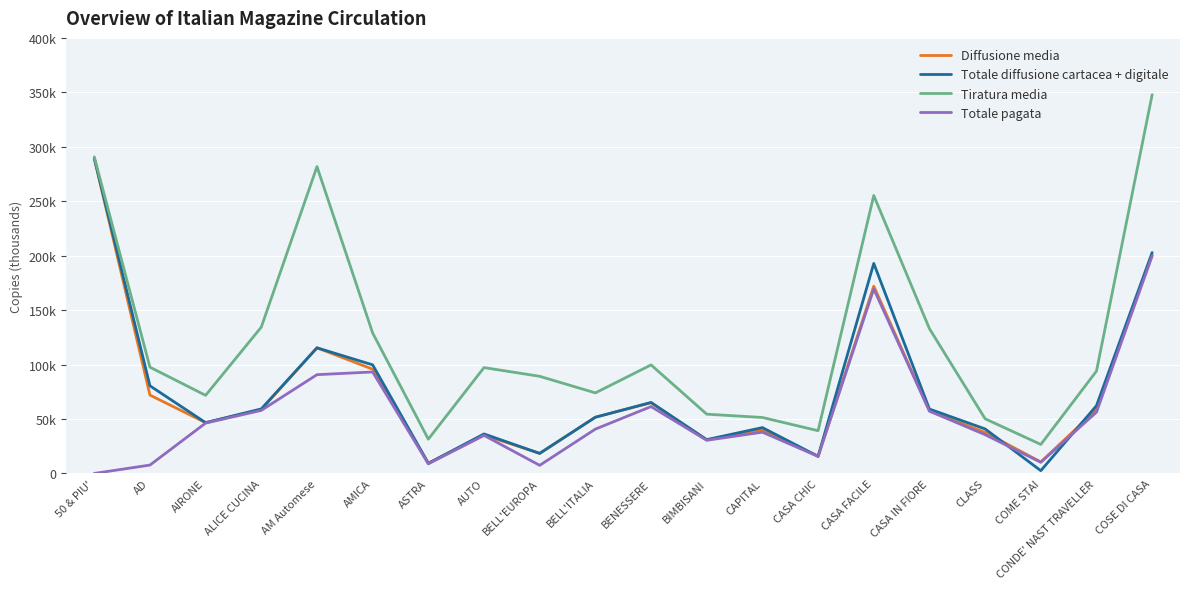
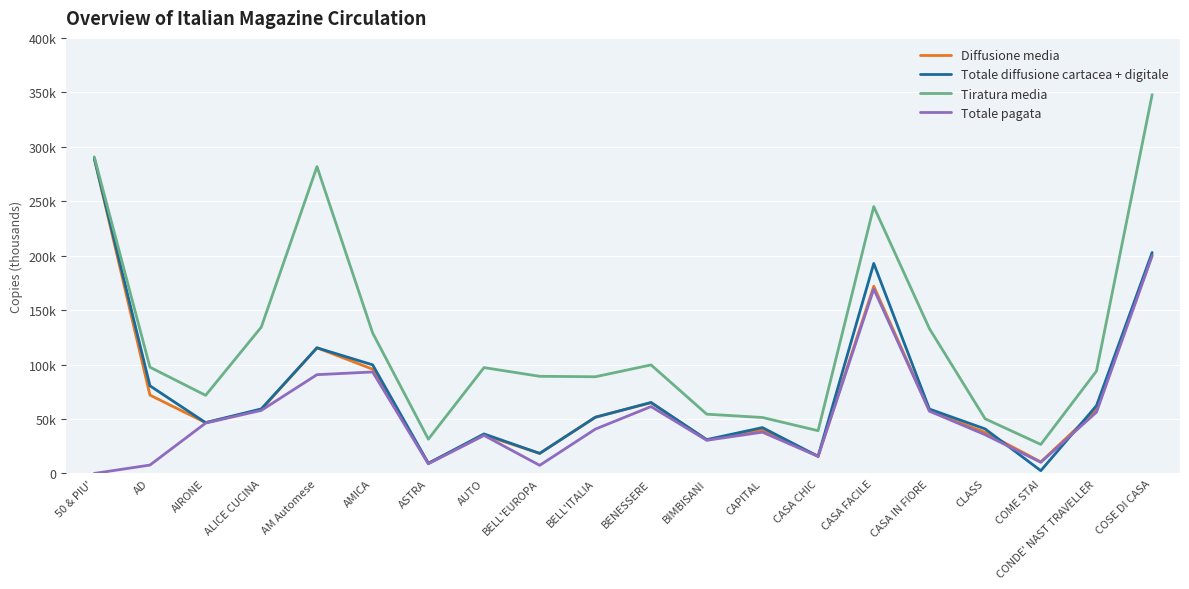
  {
    "Diffusione media": {
      "AD": 72000,
      "AMICA": 96000,
      "CASA FACILE": 172000
    },
    "Totale diffusione cartacea + digitale": {
      "AD": 81000,
      "AMICA": 100000,
      "CASA FACILE": 193000,
      "CLASS": 41000,
      "COME STAI": 3000,
      "CONDE' NAST TRAVELLER": 62000
    },
    "Tiratura media": {
      "AD": 98000,
      "AIRONE": 72000,
      "ALICE CUCINA": 134000,
      "AM Automese": 282000,
      "AMICA": 129000,
      "ASTRA": 32000,
      "AUTO": 97000,
      "BELL'EUROPA": 89000,
-     "BELL'ITALIA": 74000,
+     "BELL'ITALIA": 89000,
      "BENESSERE": 100000,
      "BIMBISANI": 54000,
      "CAPITAL": 51000,
      "CASA CHIC": 39000,
-     "CASA FACILE": 255000,
+     "CASA FACILE": 245000,
      "CASA IN FIORE": 133000,
      "CLASS": 50000,
      "COME STAI": 27000,
      "CONDE' NAST TRAVELLER": 94000,
      "COSE DI CASA": 348000
    },
    "Totale pagata": {
      "50 & PIU'": 0,
      "AD": 8000,
      "AM Automese": 91000,
      "AMICA": 93000,
      "BELL'EUROPA": 7000,
      "BELL'ITALIA": 41000,
      "BENESSERE": 61000,
      "CASA FACILE": 169000
    }
  }
